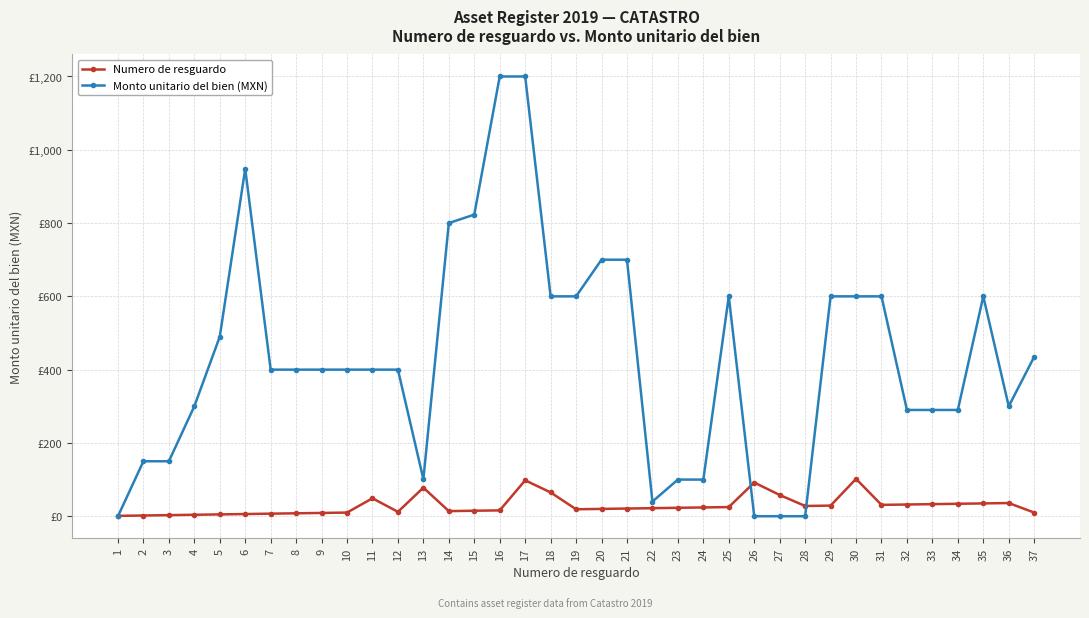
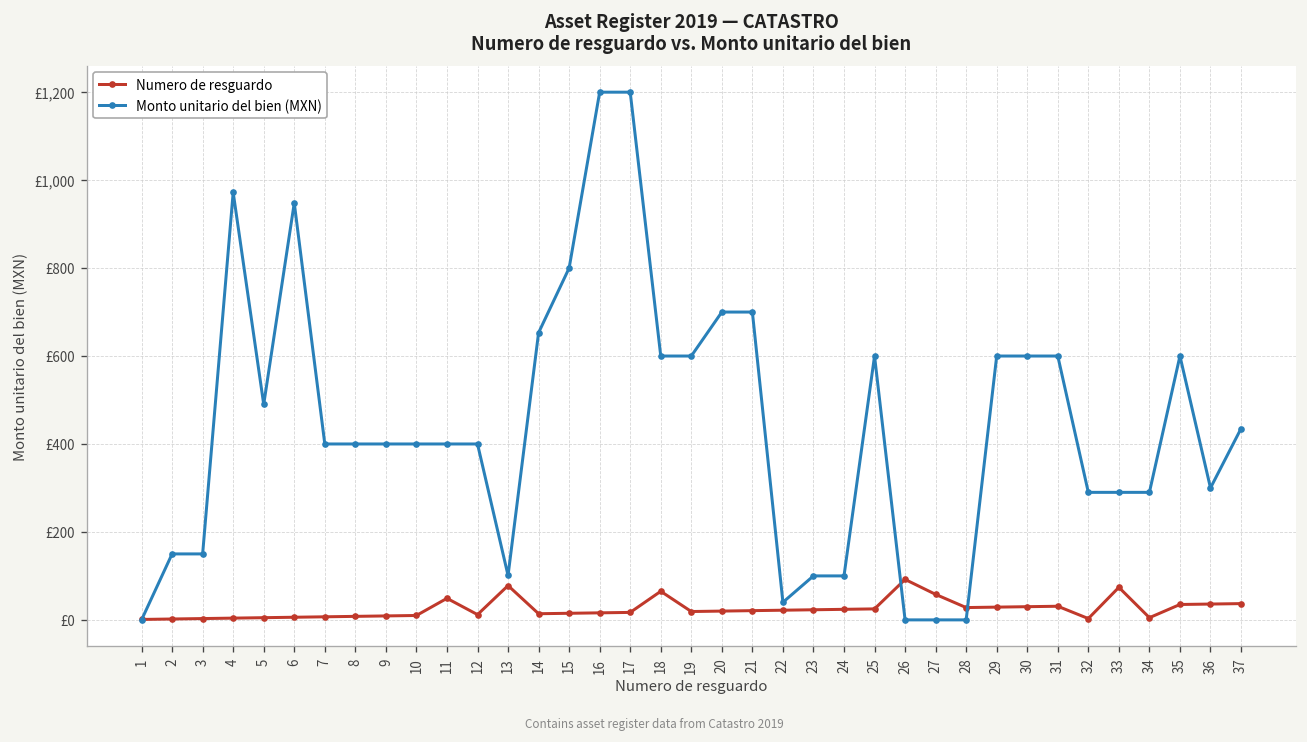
  {
    "Numero de resguardo": {
      "2": "£0",
      "3": "£0",
      "4": "£0",
      "5": "£10",
      "6": "£10",
      "7": "£10",
      "8": "£10",
      "9": "£10",
      "10": "£10",
      "11": "£50",
      "12": "£10",
      "13": "£80",
      "14": "£10",
      "15": "£20",
      "16": "£20",
-     "17": "£100",
+     "17": "£20",
      "18": "£70",
      "19": "£20",
      "20": "£20",
      "21": "£20",
      "22": "£20",
      "23": "£20",
      "24": "£20",
      "25": "£30",
      "26": "£90",
      "27": "£60",
      "28": "£30",
      "29": "£30",
-     "30": "£100",
+     "30": "£30",
      "31": "£30",
-     "32": "£30",
-     "33": "£30",
-     "34": "£30",
+     "32": "£0",
+     "33": "£70",
+     "34": "£10",
      "35": "£40",
      "36": "£40",
-     "37": "£10"
+     "37": "£40"
    },
    "Monto unitario del bien (MXN)": {
      "2": "£150",
      "3": "£150",
-     "4": "£300",
+     "4": "£970",
      "5": "£490",
      "6": "£950",
      "7": "£400",
      "8": "£400",
      "9": "£400",
      "10": "£400",
      "11": "£400",
      "12": "£400",
      "13": "£100",
-     "14": "£800",
-     "15": "£820",
+     "14": "£650",
+     "15": "£800",
      "16": "£1,200",
      "17": "£1,200",
      "18": "£600",
      "19": "£600",
      "20": "£700",
      "21": "£700",
      "22": "£40",
      "23": "£100",
      "24": "£100",
      "25": "£600",
      "26": "£0",
      "27": "£0",
      "28": "£0",
      "29": "£600",
      "30": "£600",
      "31": "£600",
      "32": "£290",
      "33": "£290",
      "34": "£290",
      "35": "£600",
      "36": "£300",
      "37": "£440"
    }
  }
